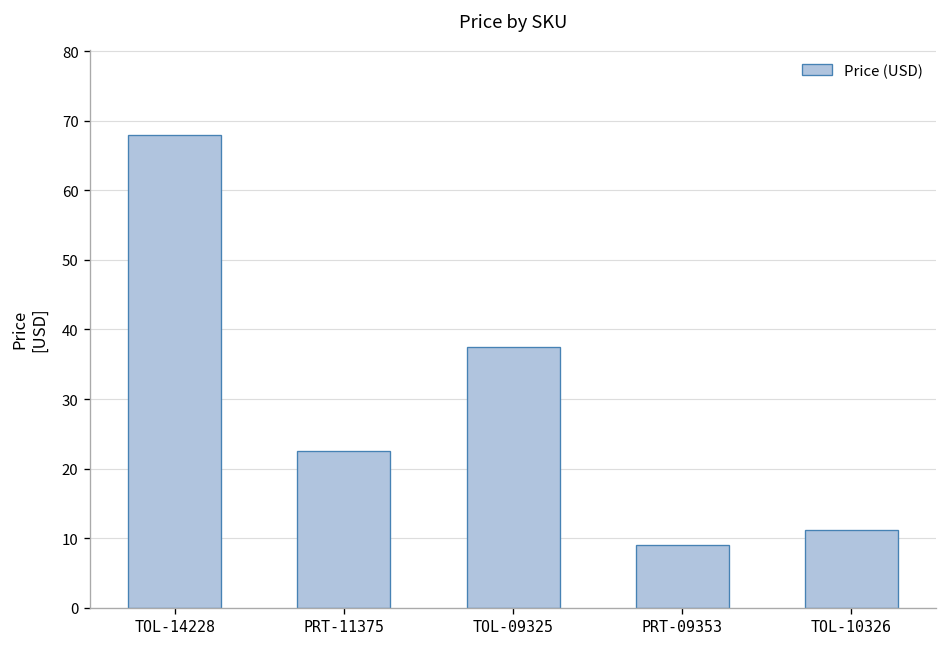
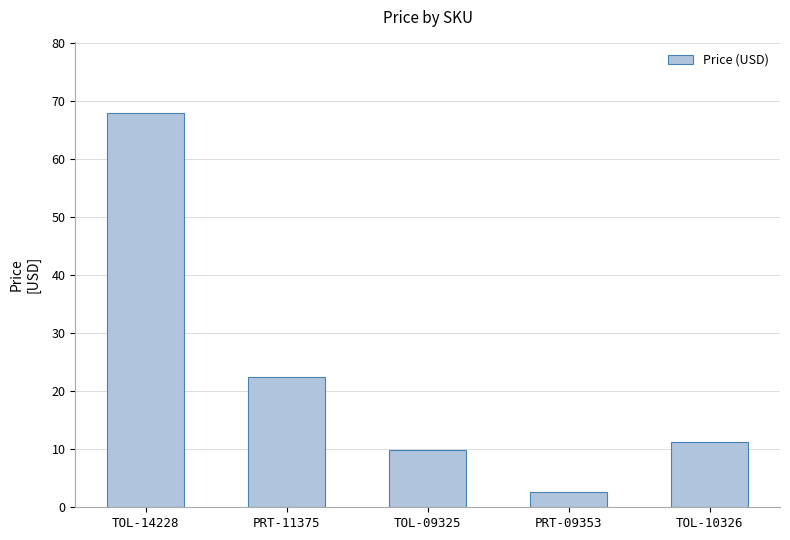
  {
    "TOL-14228": 68,
    "PRT-11375": 23,
-   "TOL-09325": 38,
-   "PRT-09353": 9,
+   "TOL-09325": 10,
+   "PRT-09353": 3,
    "TOL-10326": 11
  }
